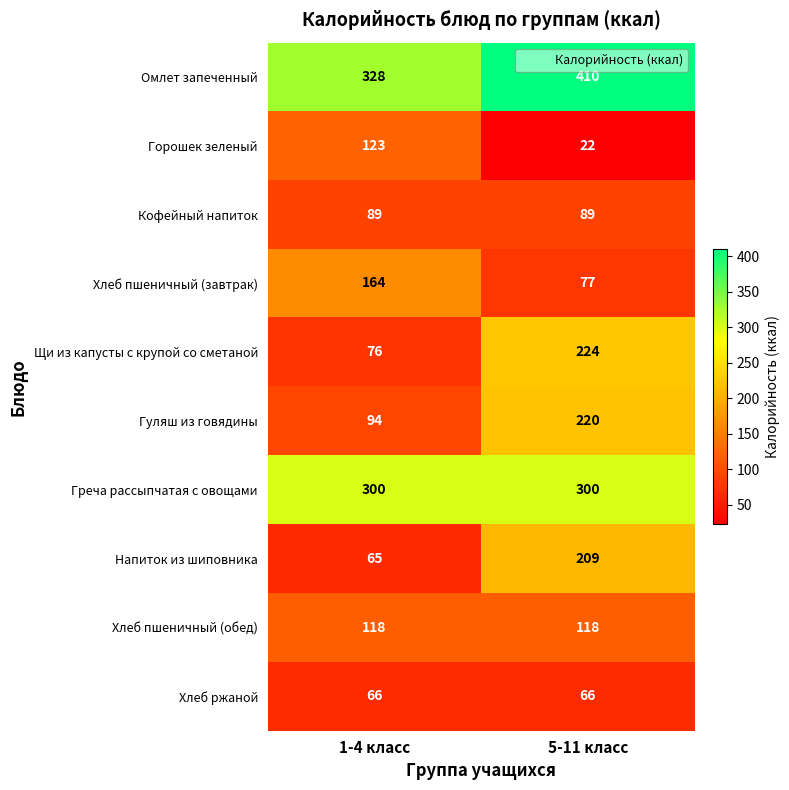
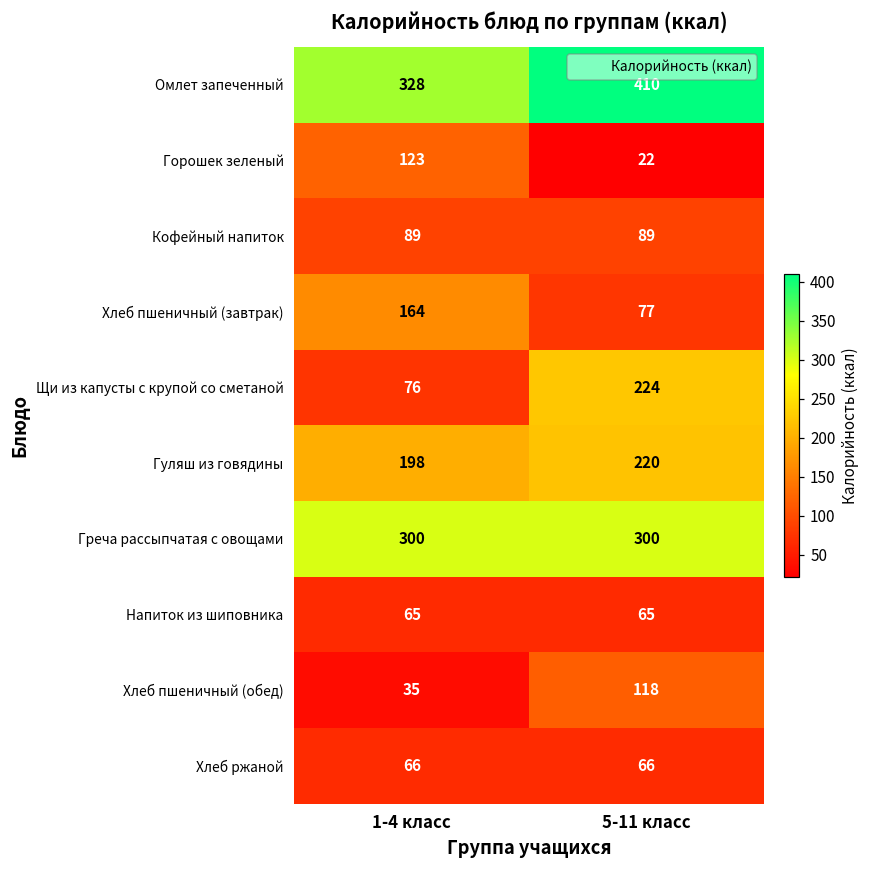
  {
    "Омлет запеченный": {
      "1-4 класс": 328
    },
    "Горошек зеленый": {
      "1-4 класс": 123,
      "5-11 класс": 22
    },
    "Кофейный напиток": {
      "1-4 класс": 89,
      "5-11 класс": 89
    },
    "Хлеб пшеничный (завтрак)": {
      "1-4 класс": 164,
      "5-11 класс": 77
    },
    "Щи из капусты с крупой со сметаной": {
      "1-4 класс": 76,
      "5-11 класс": 224
    },
    "Гуляш из говядины": {
-     "1-4 класс": 94,
+     "1-4 класс": 198,
      "5-11 класс": 220
    },
    "Греча рассыпчатая с овощами": {
      "1-4 класс": 300,
      "5-11 класс": 300
    },
    "Напиток из шиповника": {
      "1-4 класс": 65,
-     "5-11 класс": 209
+     "5-11 класс": 65
    },
    "Хлеб пшеничный (обед)": {
-     "1-4 класс": 118,
+     "1-4 класс": 35,
      "5-11 класс": 118
    },
    "Хлеб ржаной": {
      "1-4 класс": 66,
      "5-11 класс": 66
    }
  }
